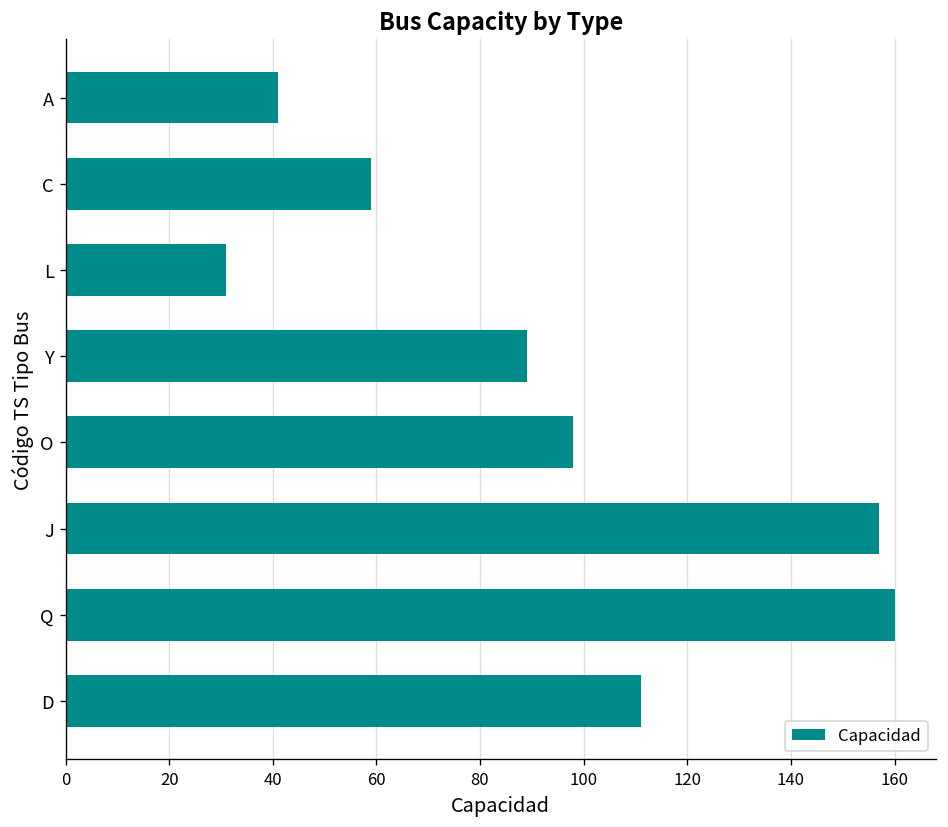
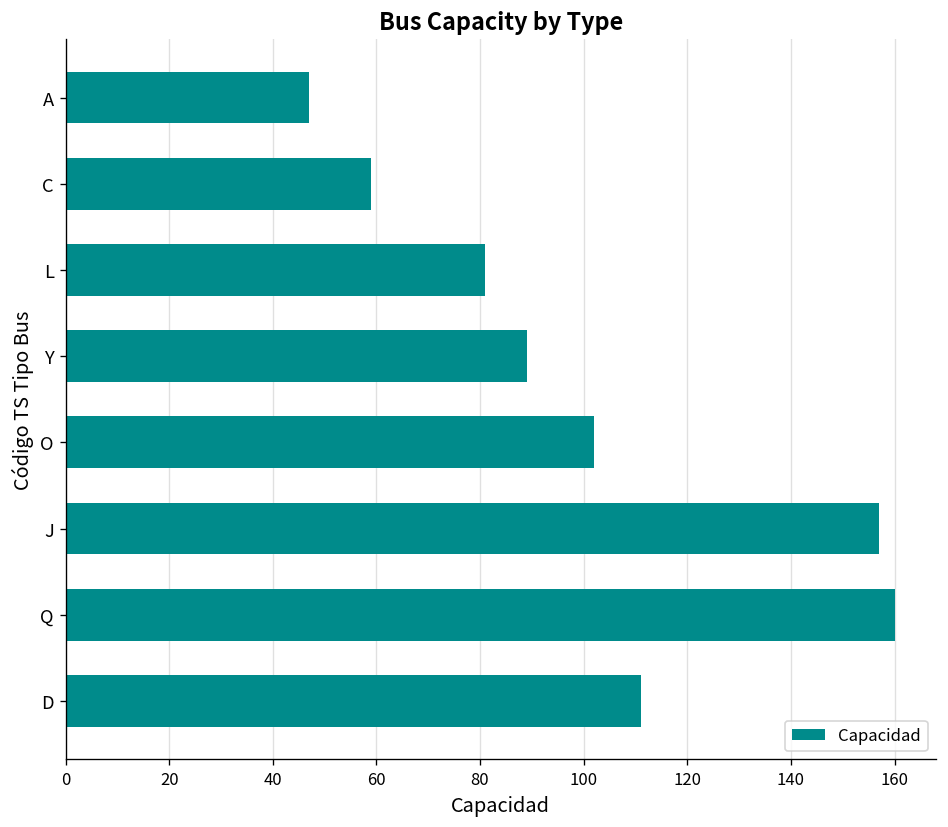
  {
-   "A": 41,
+   "A": 47,
    "C": 59,
-   "L": 31,
+   "L": 81,
    "Y": 89,
-   "O": 98,
+   "O": 102,
    "J": 157,
    "Q": 160,
    "D": 111
  }
